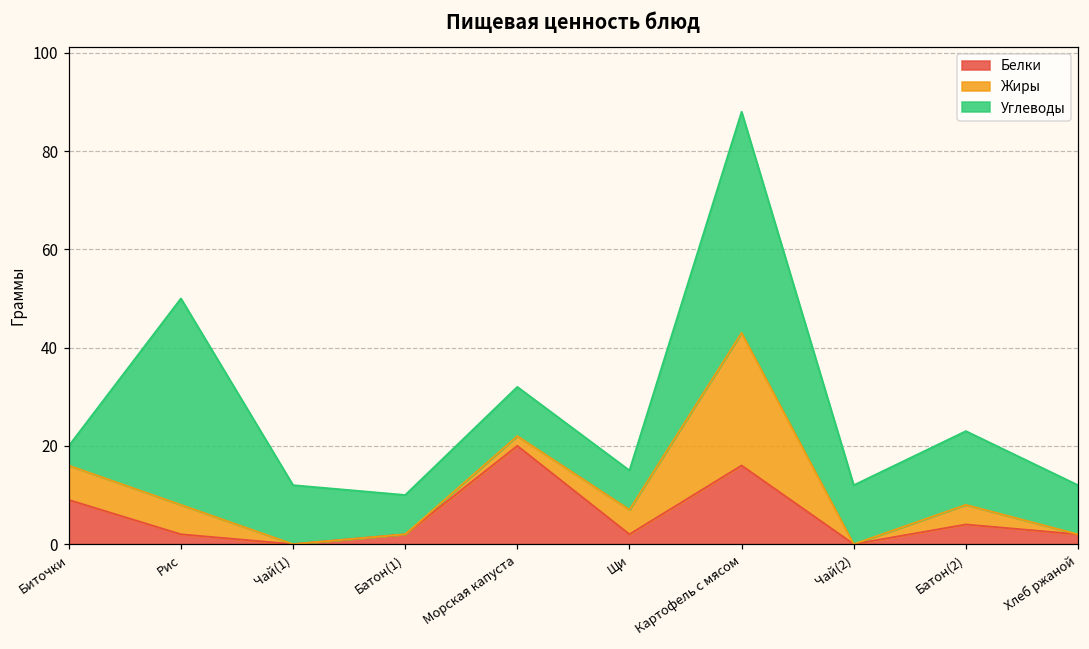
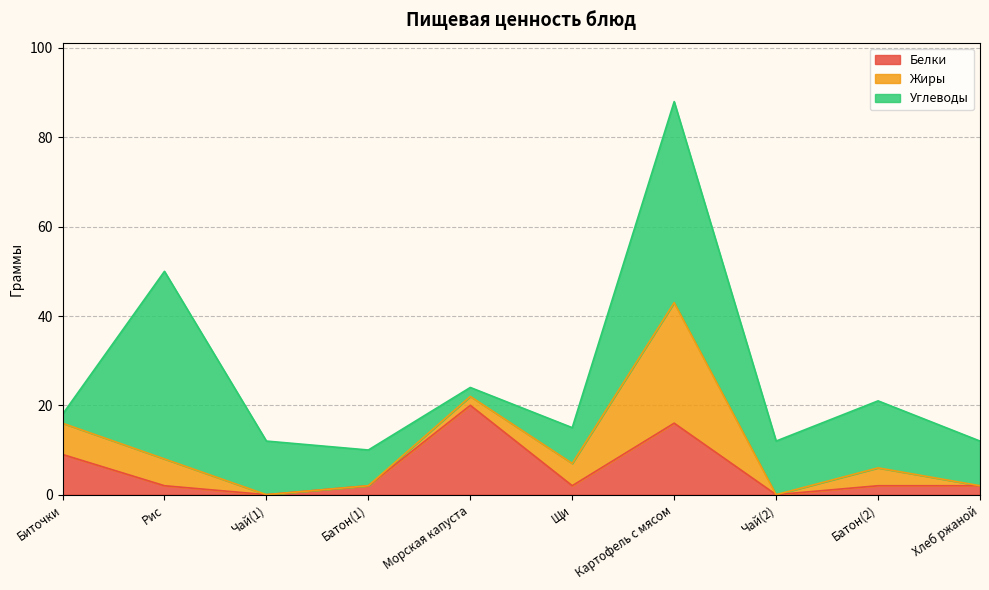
  {
    "Белки": {
      "Биточки": 9,
      "Рис": 2,
      "Морская капуста": 20,
      "Щи": 2,
      "Картофель с мясом": 16,
-     "Батон(2)": 4
+     "Батон(2)": 2
    },
    "Жиры": {
      "Биточки": 7,
      "Рис": 6,
      "Морская капуста": 2,
      "Щи": 5,
      "Картофель с мясом": 27,
      "Батон(2)": 4
    },
    "Углеводы": {
-     "Биточки": 4,
+     "Биточки": 2,
      "Рис": 42,
      "Чай(1)": 12,
      "Батон(1)": 8,
-     "Морская капуста": 10,
+     "Морская капуста": 2,
      "Щи": 8,
      "Картофель с мясом": 45,
      "Чай(2)": 12,
      "Батон(2)": 15,
      "Хлеб ржаной": 10
    }
  }
